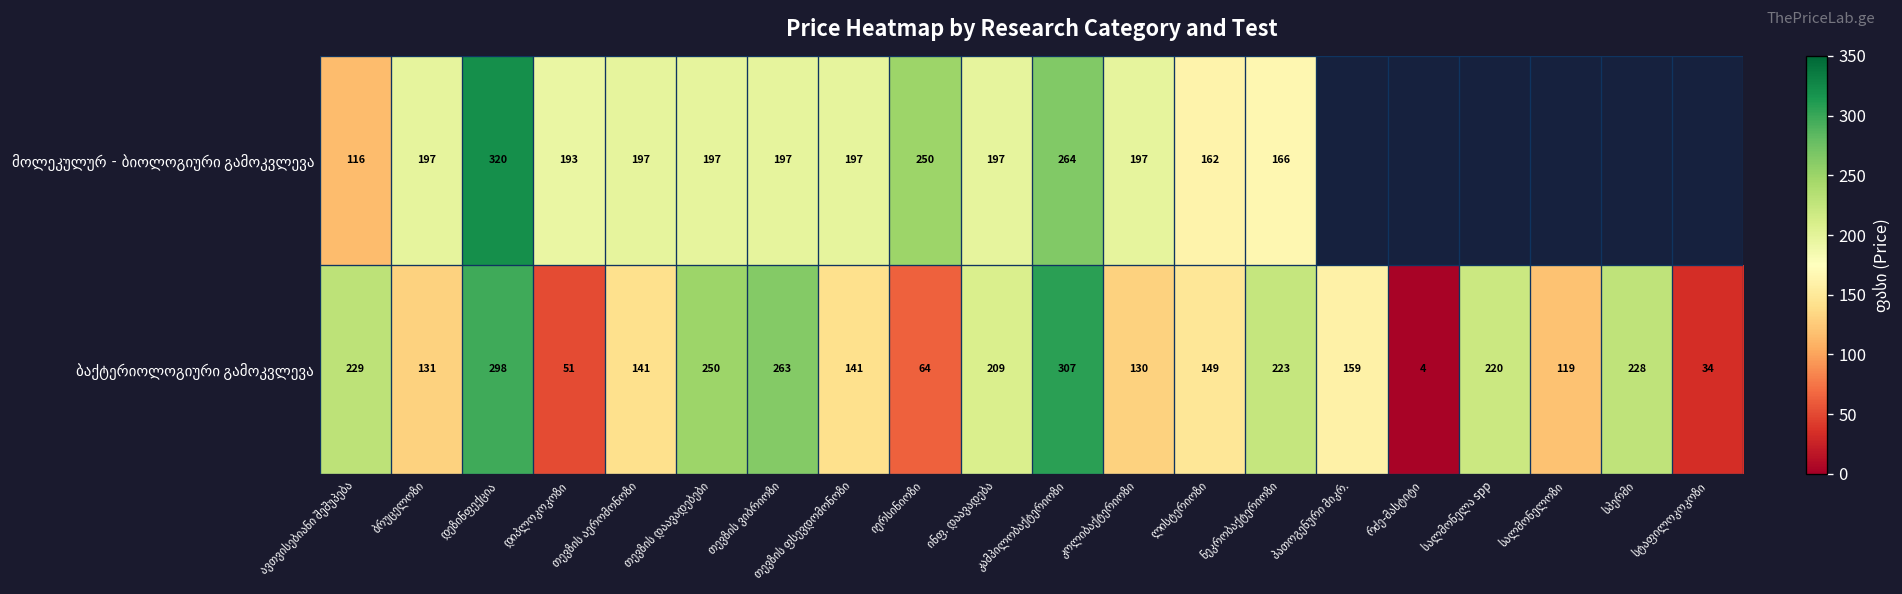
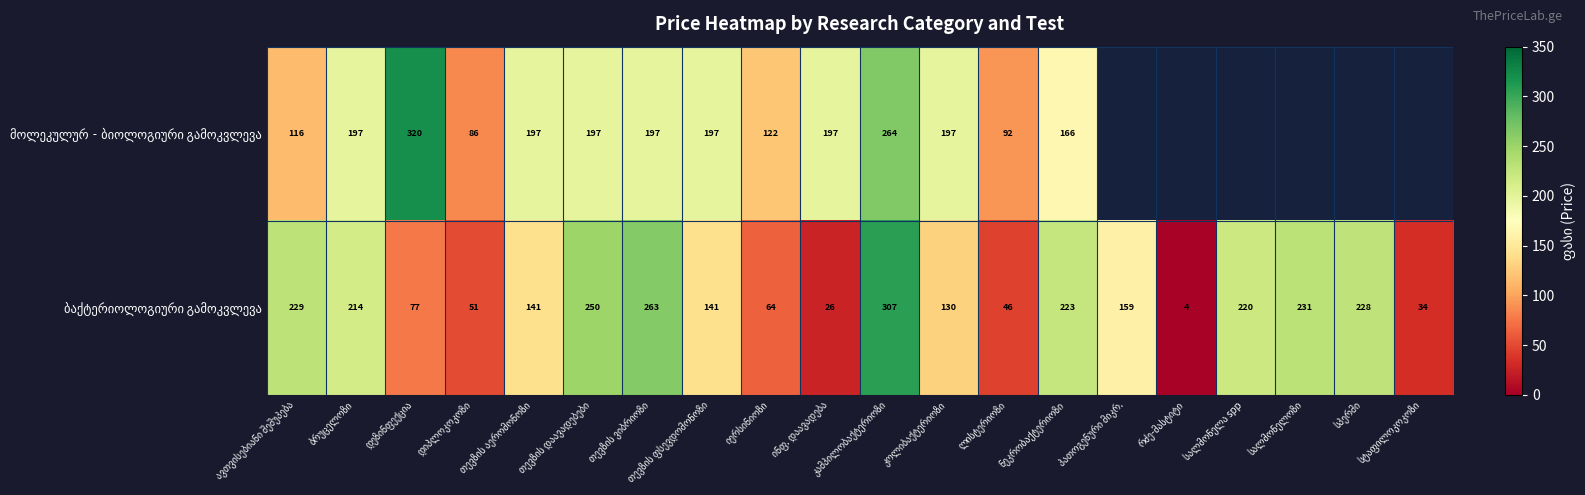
  {
    "მოლეკულურ‐ბიოლოგიური გამოკვლევა": {
      "ავთვისებიანი შეშუპება": 116,
      "ბრუცელოზი": 197,
      "დეზინფექცია": 320,
-     "დიპლოკოკოზი": 193,
+     "დიპლოკოკოზი": 86,
      "თევზის აერომონოზი": 197,
      "თევზის დაავადებები": 197,
      "თევზის ვიბრიოზი": 197,
      "თევზის ფსევდომონოზი": 197,
-     "იერსინიოზი": 250,
+     "იერსინიოზი": 122,
      "ინფ. დაავადება": 197,
      "კამპილობაქტერიოზი": 264,
      "კოლიბაქტერიოზი": 197,
-     "ლისტერიოზი": 162,
+     "ლისტერიოზი": 92,
      "ნეკრობაქტერიოზი": 166
    },
    "ბაქტერიოლოგიური გამოკვლევა": {
      "ავთვისებიანი შეშუპება": 229,
-     "ბრუცელოზი": 131,
-     "დეზინფექცია": 298,
+     "ბრუცელოზი": 214,
+     "დეზინფექცია": 77,
      "დიპლოკოკოზი": 51,
      "თევზის აერომონოზი": 141,
      "თევზის დაავადებები": 250,
      "თევზის ვიბრიოზი": 263,
      "თევზის ფსევდომონოზი": 141,
      "იერსინიოზი": 64,
-     "ინფ. დაავადება": 209,
+     "ინფ. დაავადება": 26,
      "კამპილობაქტერიოზი": 307,
      "კოლიბაქტერიოზი": 130,
-     "ლისტერიოზი": 149,
+     "ლისტერიოზი": 46,
      "ნეკრობაქტერიოზი": 223,
      "პათოგენური მიკრ.": 159,
      "რძე-მასტიტი": 4,
      "სალმონელა spp": 220,
-     "სალმონელოზი": 119,
+     "სალმონელოზი": 231,
      "სპერმი": 228,
      "სტაფილოკოკოზი": 34
    }
  }
